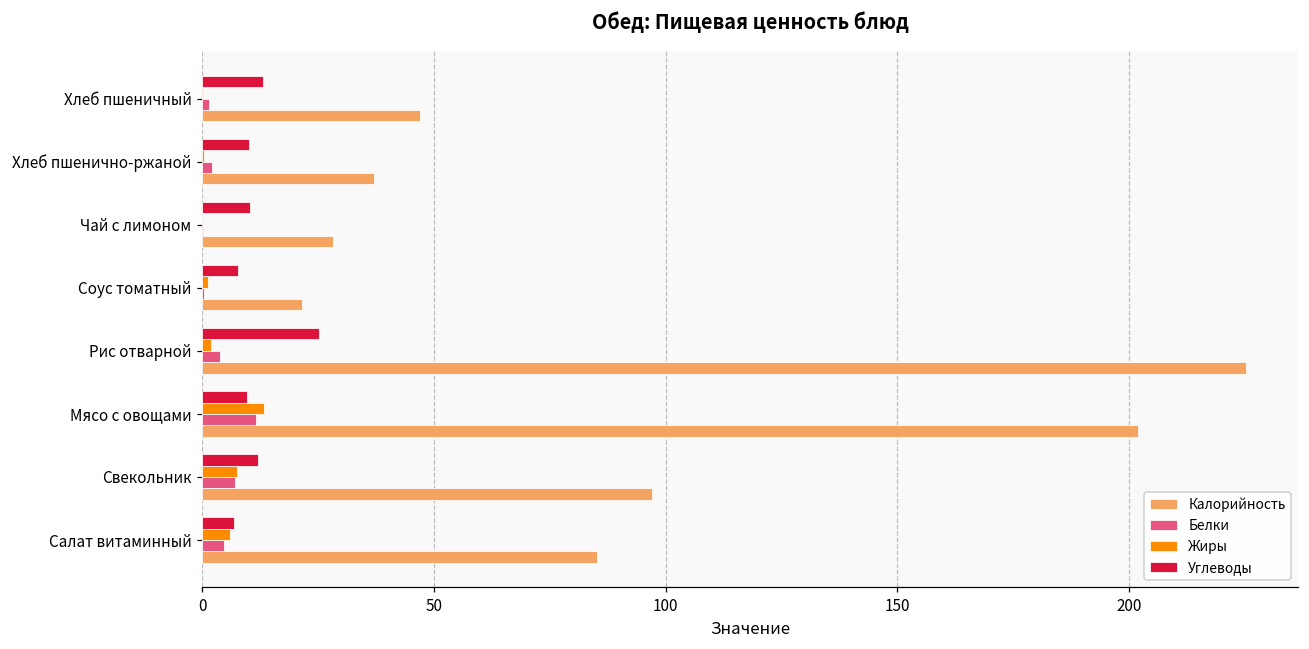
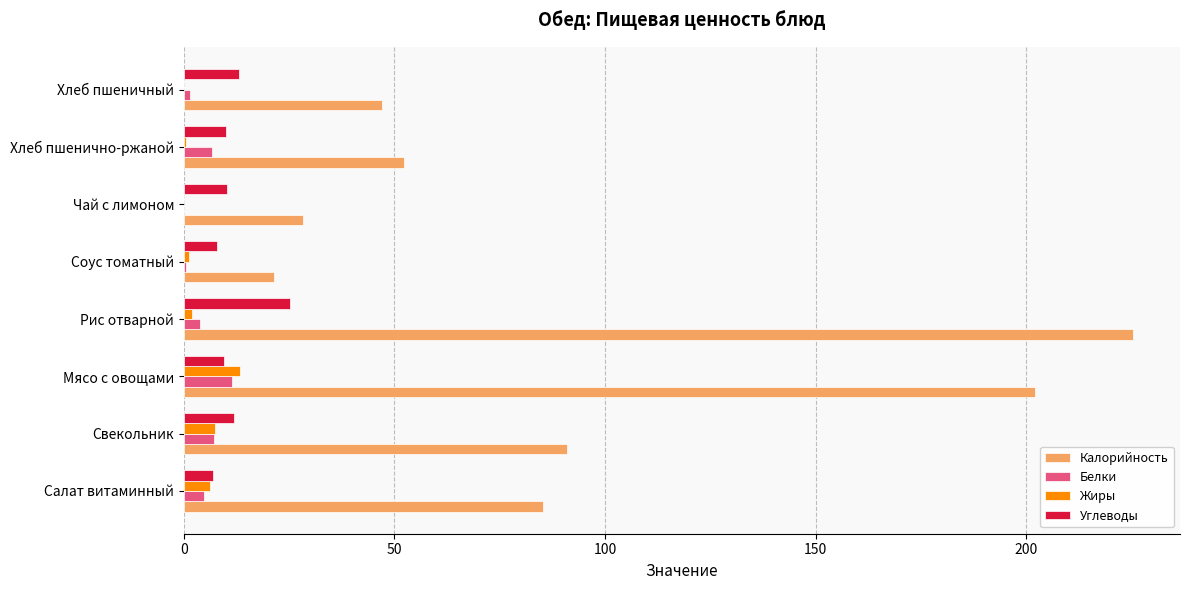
  {
    "Калорийность": {
      "Хлеб пшеничный": 47,
-     "Хлеб пшенично-ржаной": 37,
+     "Хлеб пшенично-ржаной": 52,
      "Чай с лимоном": 28,
      "Соус томатный": 22,
      "Рис отварной": 225,
      "Мясо с овощами": 202,
-     "Свекольник": 97,
+     "Свекольник": 91,
      "Салат витаминный": 85
    },
    "Белки": {
      "Хлеб пшеничный": 2,
-     "Хлеб пшенично-ржаной": 2,
+     "Хлеб пшенично-ржаной": 7,
      "Рис отварной": 4,
      "Мясо с овощами": 12,
      "Свекольник": 7,
      "Салат витаминный": 5
    },
    "Жиры": {
      "Соус томатный": 1,
      "Рис отварной": 2,
      "Мясо с овощами": 13,
      "Свекольник": 7,
      "Салат витаминный": 6
    },
    "Углеводы": {
      "Хлеб пшеничный": 13,
      "Хлеб пшенично-ржаной": 10,
      "Чай с лимоном": 10,
      "Соус томатный": 8,
      "Рис отварной": 25,
      "Мясо с овощами": 10,
      "Свекольник": 12,
      "Салат витаминный": 7
    }
  }
